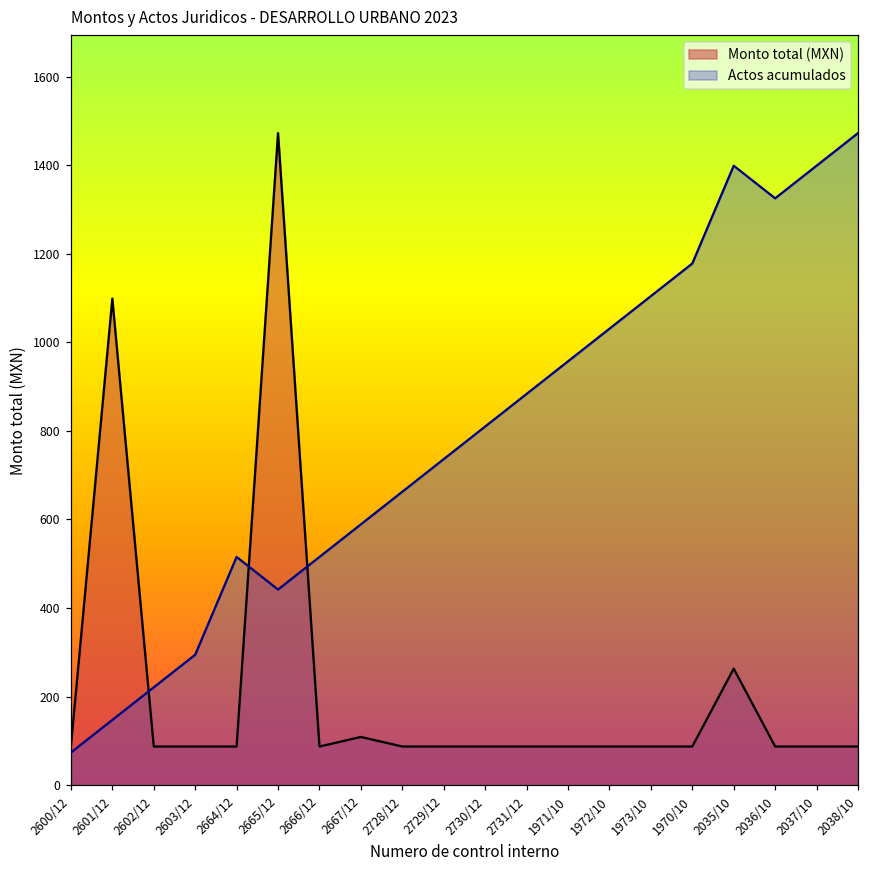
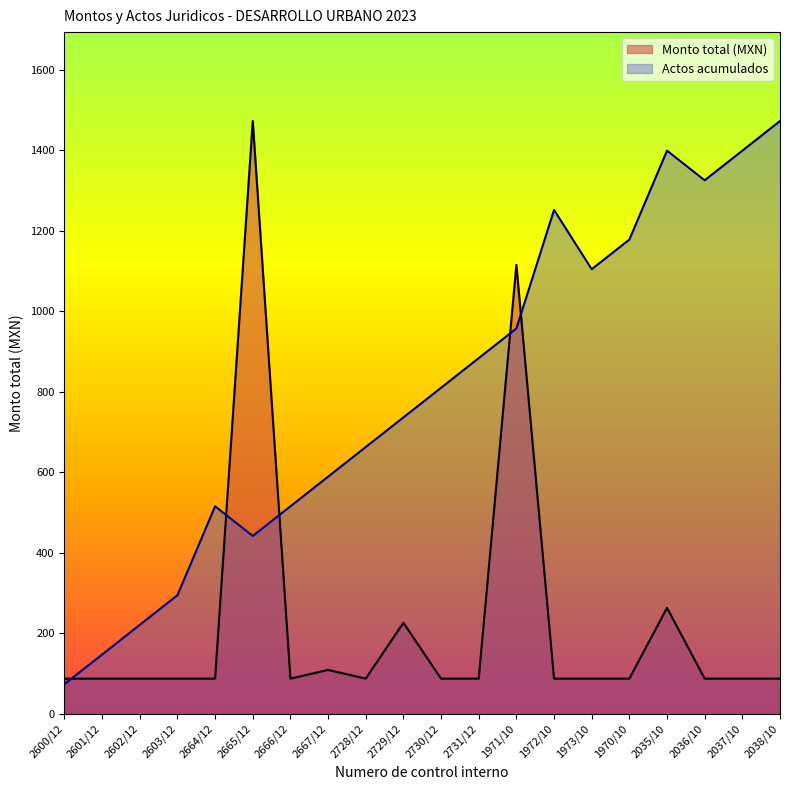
  {
    "Monto total (MXN)": {
      "2600/12": 90,
-     "2601/12": 1100,
+     "2601/12": 90,
      "2602/12": 90,
      "2603/12": 90,
      "2664/12": 90,
      "2665/12": 1470,
      "2666/12": 90,
      "2667/12": 110,
      "2728/12": 90,
-     "2729/12": 90,
+     "2729/12": 230,
      "2730/12": 90,
      "2731/12": 90,
-     "1971/10": 90,
+     "1971/10": 1120,
      "1972/10": 90,
      "1973/10": 90,
      "1970/10": 90,
      "2035/10": 260,
      "2036/10": 90,
      "2037/10": 90,
      "2038/10": 90
    },
    "Actos acumulados": {
      "2600/12": 70,
      "2601/12": 150,
      "2602/12": 220,
      "2603/12": 290,
      "2664/12": 520,
      "2665/12": 440,
      "2666/12": 520,
      "2667/12": 590,
      "2728/12": 660,
      "2729/12": 740,
      "2730/12": 810,
      "2731/12": 880,
      "1971/10": 960,
-     "1972/10": 1030,
+     "1972/10": 1250,
      "1973/10": 1100,
      "1970/10": 1180,
      "2035/10": 1400,
      "2036/10": 1330,
      "2037/10": 1400,
      "2038/10": 1470
    }
  }
